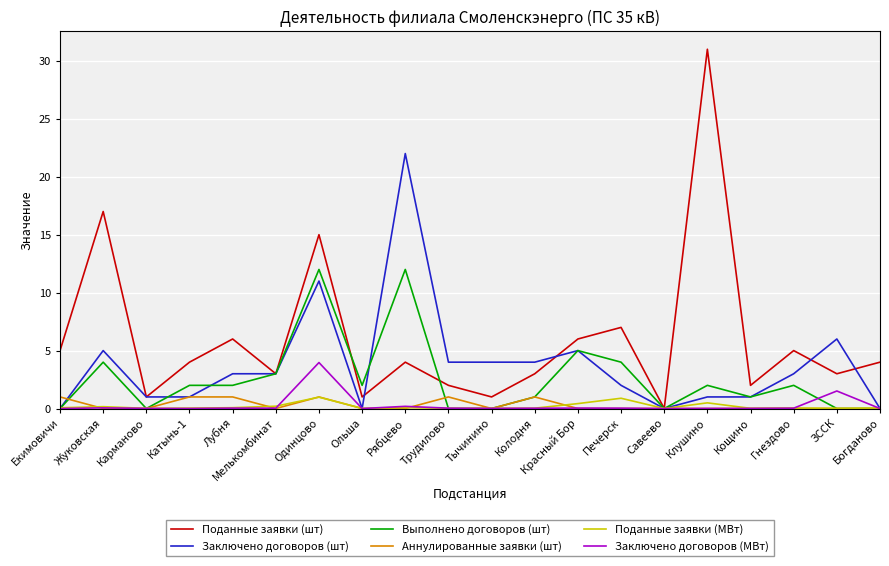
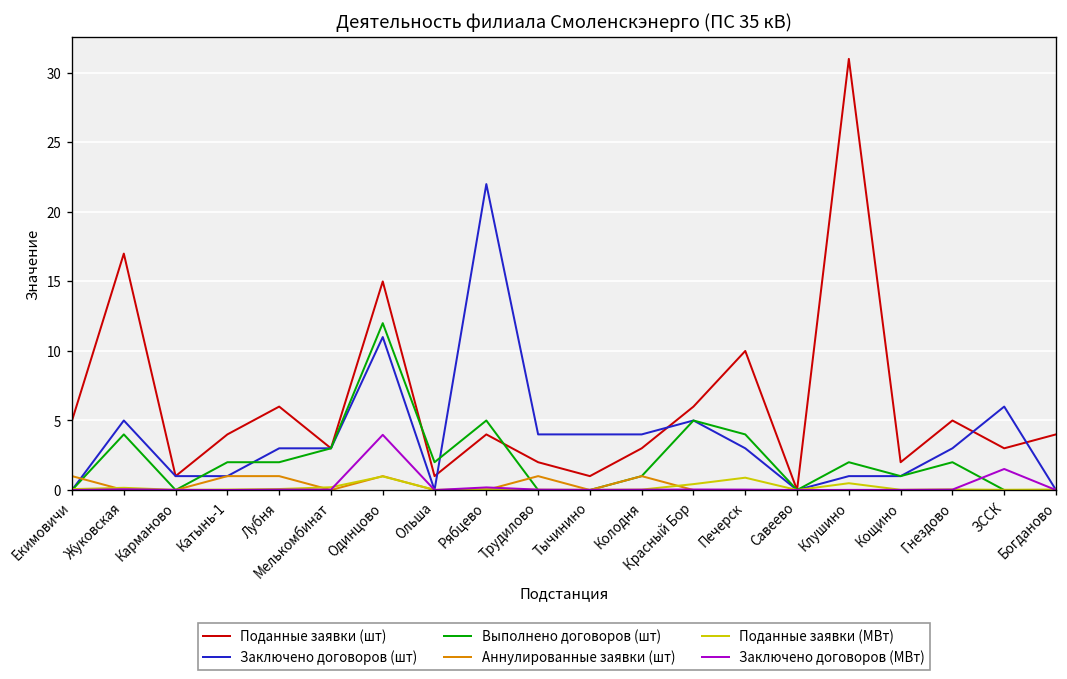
  {
    "Поданные заявки (шт)": {
      "Екимовичи": 5,
      "Жуковская": 17,
      "Катынь-1": 4,
      "Лубня": 6,
      "Одинцово": 15,
      "Ольша": 1,
      "Рябцево": 4,
      "Трудилово": 2,
      "Тычинино": 1,
      "Колодня": 3,
      "Красный Бор": 6,
-     "Печерск": 7,
+     "Печерск": 10,
      "Клушино": 31,
      "Кощино": 2,
      "Гнездово": 5,
      "ЗССК": 3,
      "Богданово": 4
    },
    "Заключено договоров (шт)": {
      "Жуковская": 5,
      "Лубня": 3,
      "Одинцово": 11,
      "Рябцево": 22,
      "Трудилово": 4,
      "Тычинино": 4,
      "Колодня": 4,
-     "Печерск": 2,
+     "Печерск": 3,
      "Клушино": 1,
      "Гнездово": 3,
      "ЗССК": 6
    },
    "Выполнено договоров (шт)": {
      "Жуковская": 4,
      "Катынь-1": 2,
      "Лубня": 2,
      "Одинцово": 12,
      "Ольша": 2,
-     "Рябцево": 12,
+     "Рябцево": 5,
      "Печерск": 4,
      "Клушино": 2,
      "Гнездово": 2
    },
    "Аннулированные заявки (шт)": {
      "Екимовичи": 1,
      "Лубня": 1,
      "Трудилово": 1
    },
    "Поданные заявки (МВт)": {
      "Красный Бор": 0.4,
      "Печерск": 1,
      "Клушино": 0.5
    },
    "Заключено договоров (МВт)": {
      "Одинцово": 4,
      "ЗССК": 1.5
    }
  }
